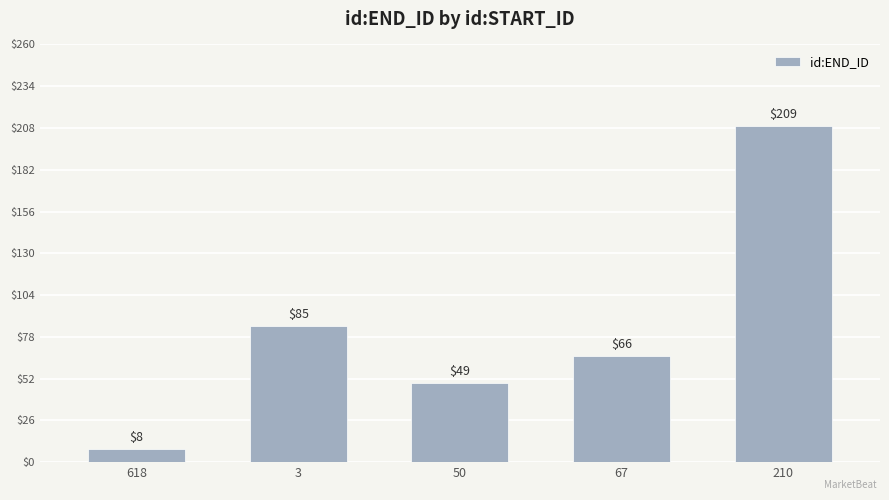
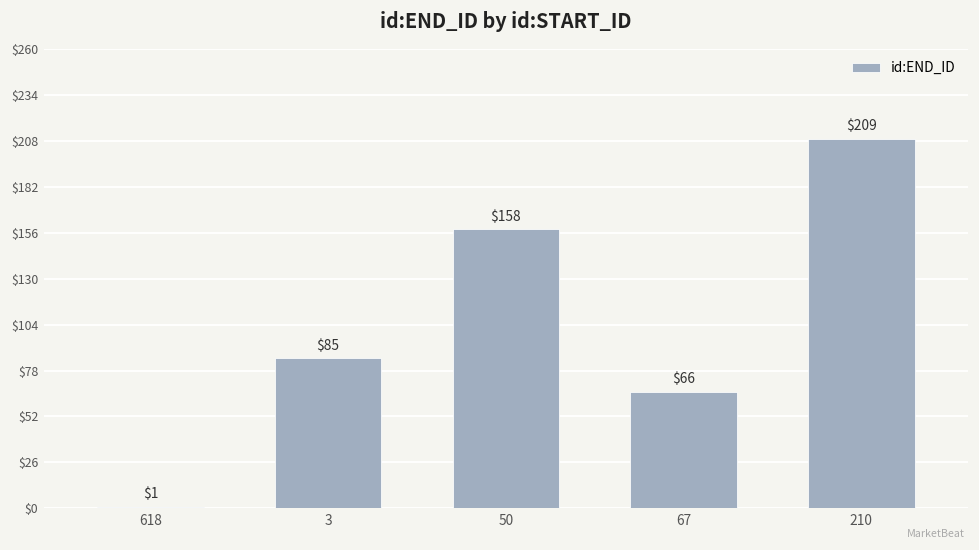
  {
-   "618": "$8",
+   "618": "$1",
    "3": "$85",
-   "50": "$49",
+   "50": "$158",
    "67": "$66",
    "210": "$209"
  }
